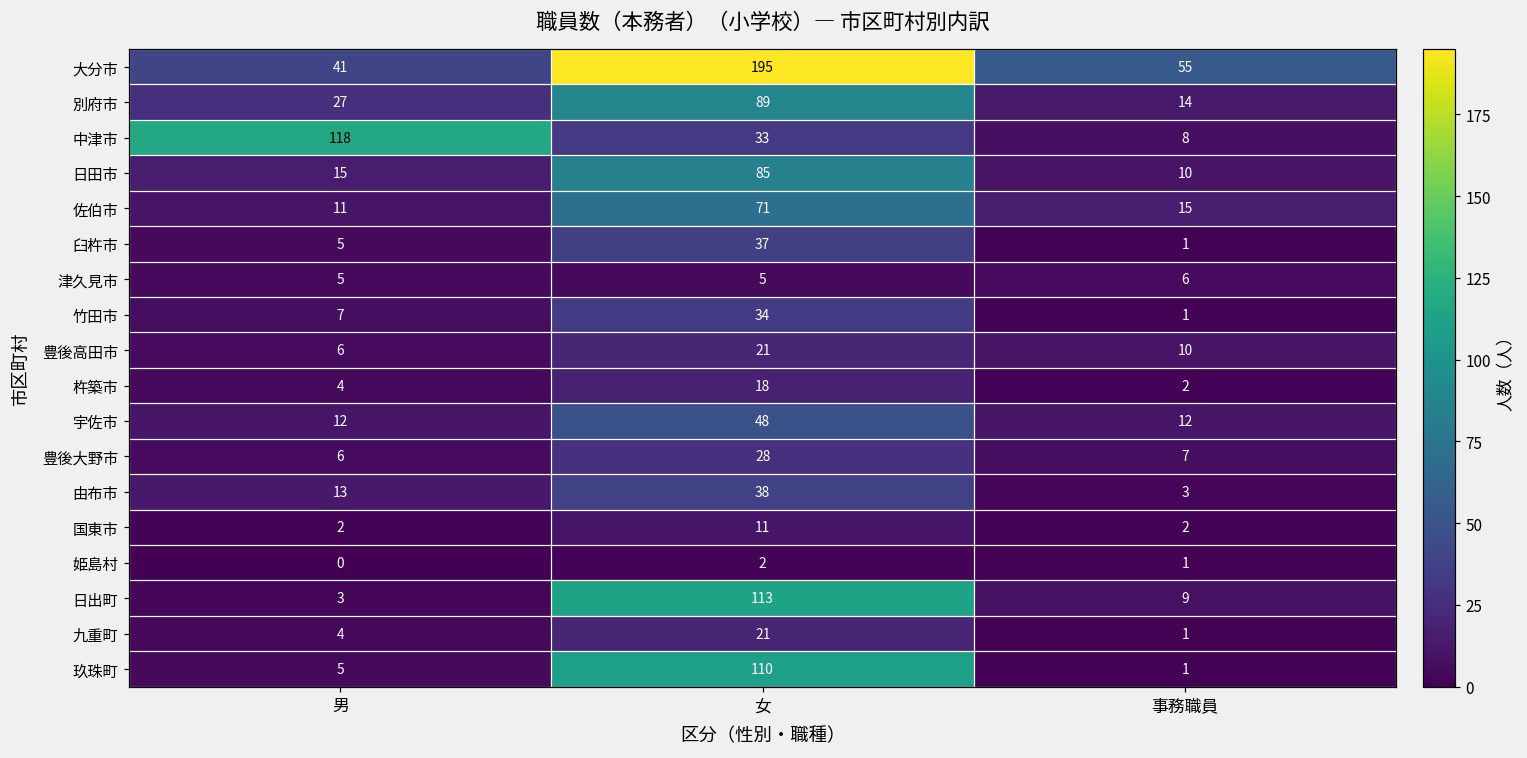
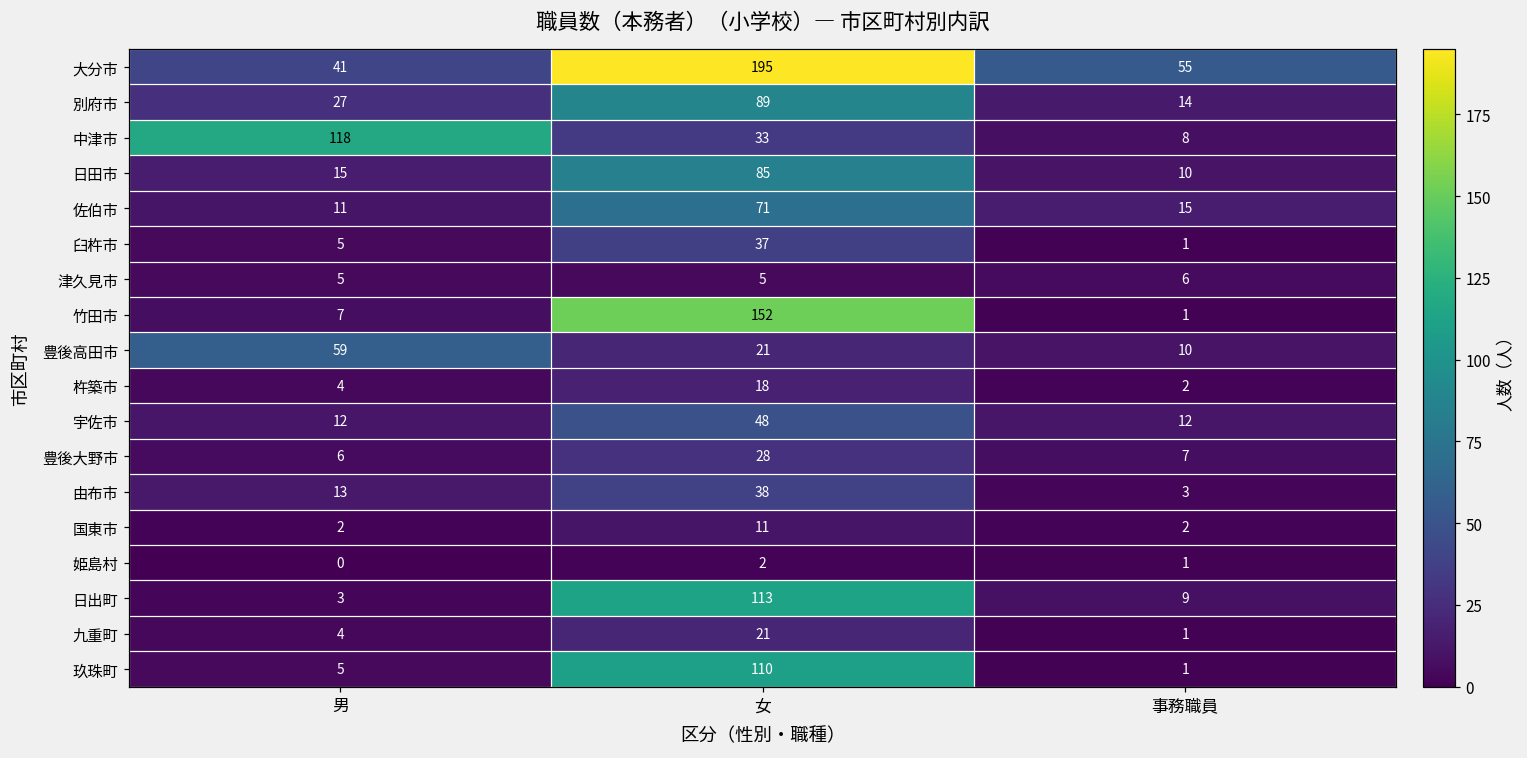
  {
    "大分市": {
      "男": 41,
      "女": 195,
      "事務職員": 55
    },
    "別府市": {
      "男": 27,
      "女": 89,
      "事務職員": 14
    },
    "中津市": {
      "男": 118,
      "女": 33,
      "事務職員": 8
    },
    "日田市": {
      "男": 15,
      "女": 85,
      "事務職員": 10
    },
    "佐伯市": {
      "男": 11,
      "女": 71,
      "事務職員": 15
    },
    "臼杵市": {
      "男": 5,
      "女": 37,
      "事務職員": 1
    },
    "津久見市": {
      "男": 5,
      "女": 5,
      "事務職員": 6
    },
    "竹田市": {
      "男": 7,
-     "女": 34,
+     "女": 152,
      "事務職員": 1
    },
    "豊後高田市": {
-     "男": 6,
+     "男": 59,
      "女": 21,
      "事務職員": 10
    },
    "杵築市": {
      "男": 4,
      "女": 18,
      "事務職員": 2
    },
    "宇佐市": {
      "男": 12,
      "女": 48,
      "事務職員": 12
    },
    "豊後大野市": {
      "男": 6,
      "女": 28,
      "事務職員": 7
    },
    "由布市": {
      "男": 13,
      "女": 38,
      "事務職員": 3
    },
    "国東市": {
      "男": 2,
      "女": 11,
      "事務職員": 2
    },
    "姫島村": {
      "男": 0,
      "女": 2,
      "事務職員": 1
    },
    "日出町": {
      "男": 3,
      "女": 113,
      "事務職員": 9
    },
    "九重町": {
      "男": 4,
      "女": 21,
      "事務職員": 1
    },
    "玖珠町": {
      "男": 5,
      "女": 110,
      "事務職員": 1
    }
  }
